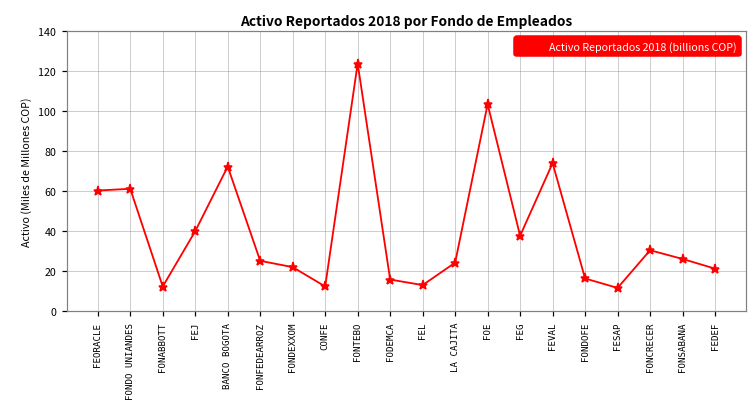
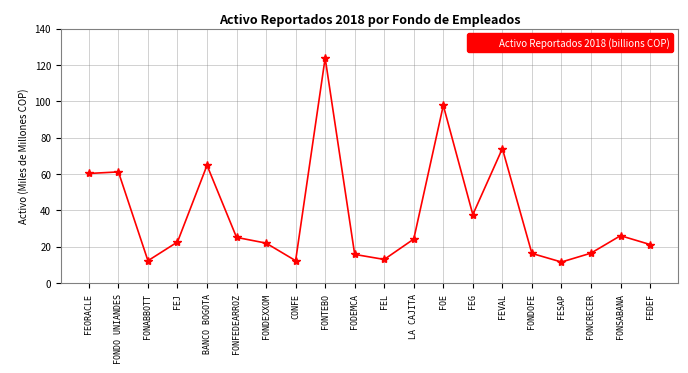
  {
    "FEORACLE": 60,
    "FONDO UNIANDES": 61,
    "FONABBOTT": 12,
-   "FEJ": 40,
-   "BANCO BOGOTA": 72,
+   "FEJ": 23,
+   "BANCO BOGOTA": 65,
    "FONFEDEARROZ": 25,
    "FONDEXXOM": 22,
    "CONFE": 12,
    "FONTEBO": 124,
    "FODEMCA": 16,
    "FEL": 13,
    "LA CAJITA": 24,
-   "FOE": 103,
+   "FOE": 98,
    "FEG": 38,
    "FEVAL": 74,
    "FONDOFE": 16,
    "FESAP": 12,
-   "FONCRECER": 31,
+   "FONCRECER": 17,
    "FONSABANA": 26,
    "FEDEF": 21
  }
